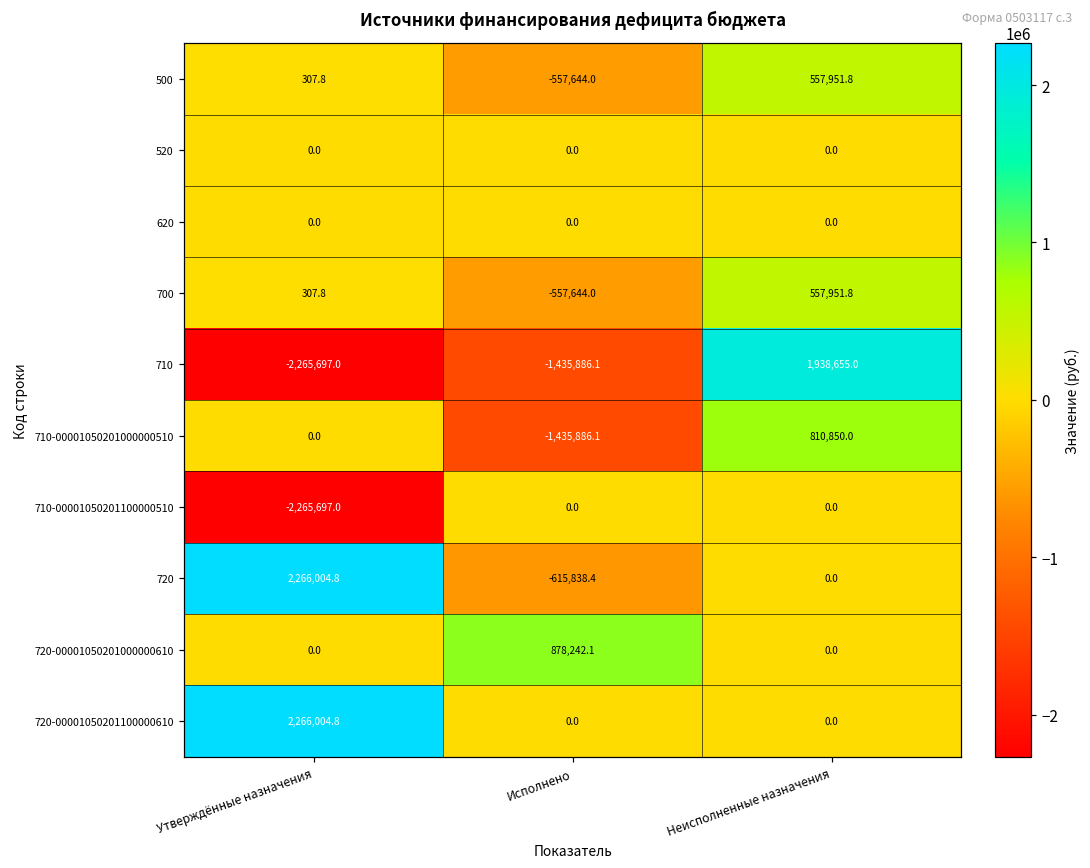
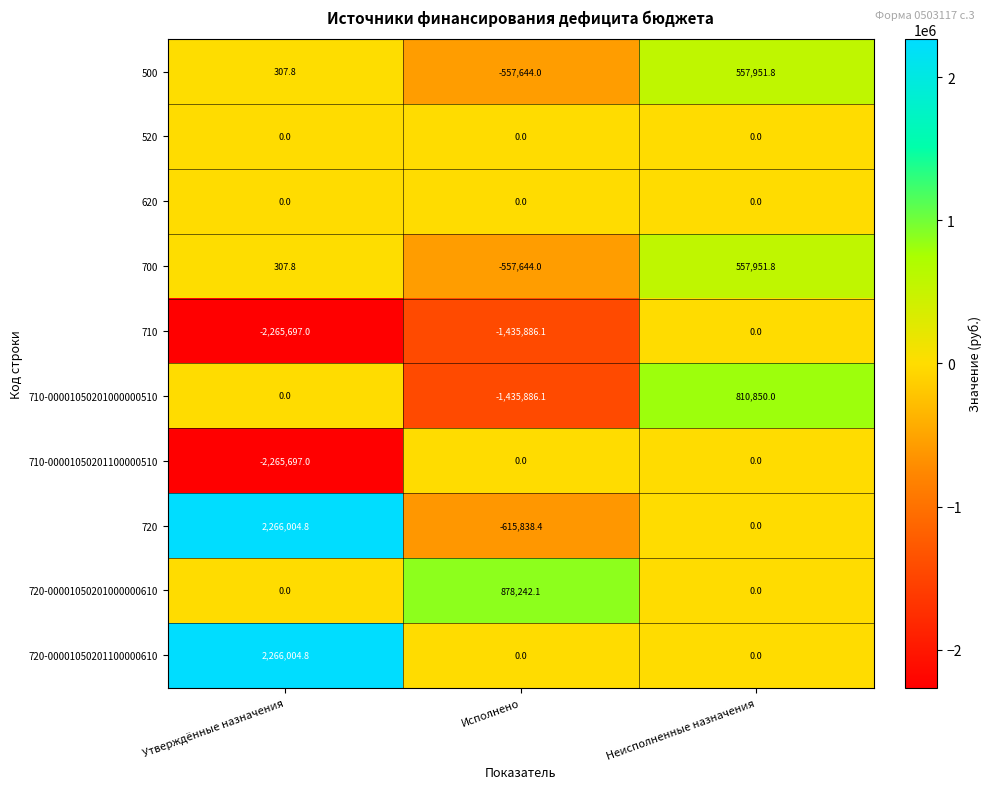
  {
    "500": {
      "Утверждённые назначения": "307.8",
      "Исполнено": "-557,644.0",
      "Неисполненные назначения": "557,951.8"
    },
    "520": {
      "Утверждённые назначения": "0.0",
      "Исполнено": "0.0",
      "Неисполненные назначения": "0.0"
    },
    "620": {
      "Утверждённые назначения": "0.0",
      "Исполнено": "0.0",
      "Неисполненные назначения": "0.0"
    },
    "700": {
      "Утверждённые назначения": "307.8",
      "Исполнено": "-557,644.0",
      "Неисполненные назначения": "557,951.8"
    },
    "710": {
      "Утверждённые назначения": "-2,265,697.0",
      "Исполнено": "-1,435,886.1",
-     "Неисполненные назначения": "1,938,655.0"
+     "Неисполненные назначения": "0.0"
    },
    "710-00001050201000000510": {
      "Утверждённые назначения": "0.0",
      "Исполнено": "-1,435,886.1",
      "Неисполненные назначения": "810,850.0"
    },
    "710-00001050201100000510": {
      "Утверждённые назначения": "-2,265,697.0",
      "Исполнено": "0.0",
      "Неисполненные назначения": "0.0"
    },
    "720": {
      "Утверждённые назначения": "2,266,004.8",
      "Исполнено": "-615,838.4",
      "Неисполненные назначения": "0.0"
    },
    "720-00001050201000000610": {
      "Утверждённые назначения": "0.0",
      "Исполнено": "878,242.1",
      "Неисполненные назначения": "0.0"
    },
    "720-00001050201100000610": {
      "Утверждённые назначения": "2,266,004.8",
      "Исполнено": "0.0",
      "Неисполненные назначения": "0.0"
    }
  }
